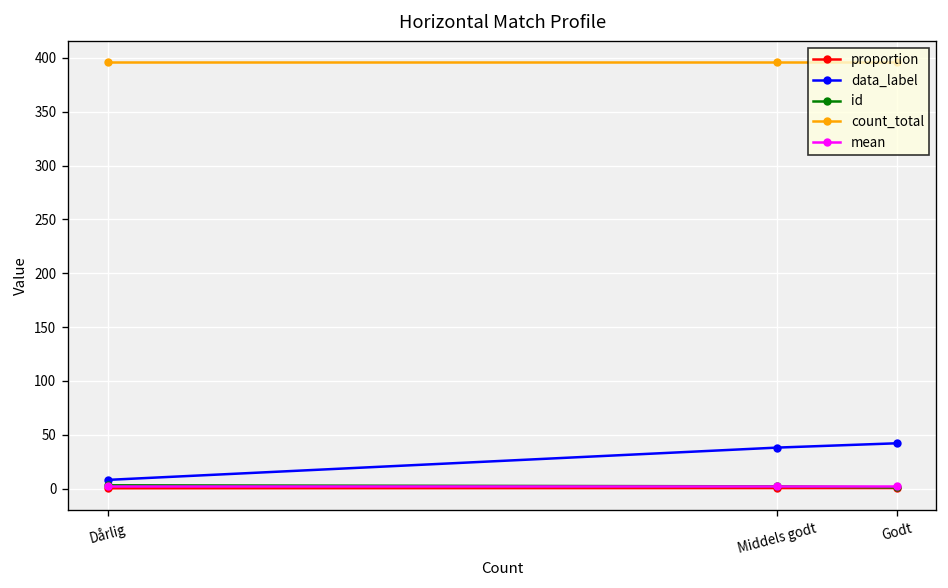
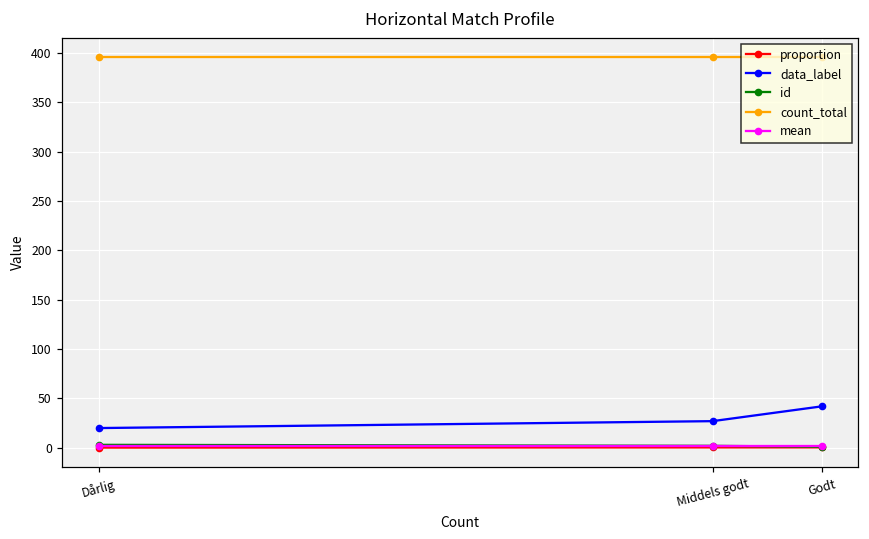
  {
    "data_label": {
-     "Dårlig": 10,
-     "Middels godt": 40,
+     "Dårlig": 20,
+     "Middels godt": 30,
      "Godt": 40
    },
    "count_total": {
      "Dårlig": 400,
      "Middels godt": 400
    }
  }
